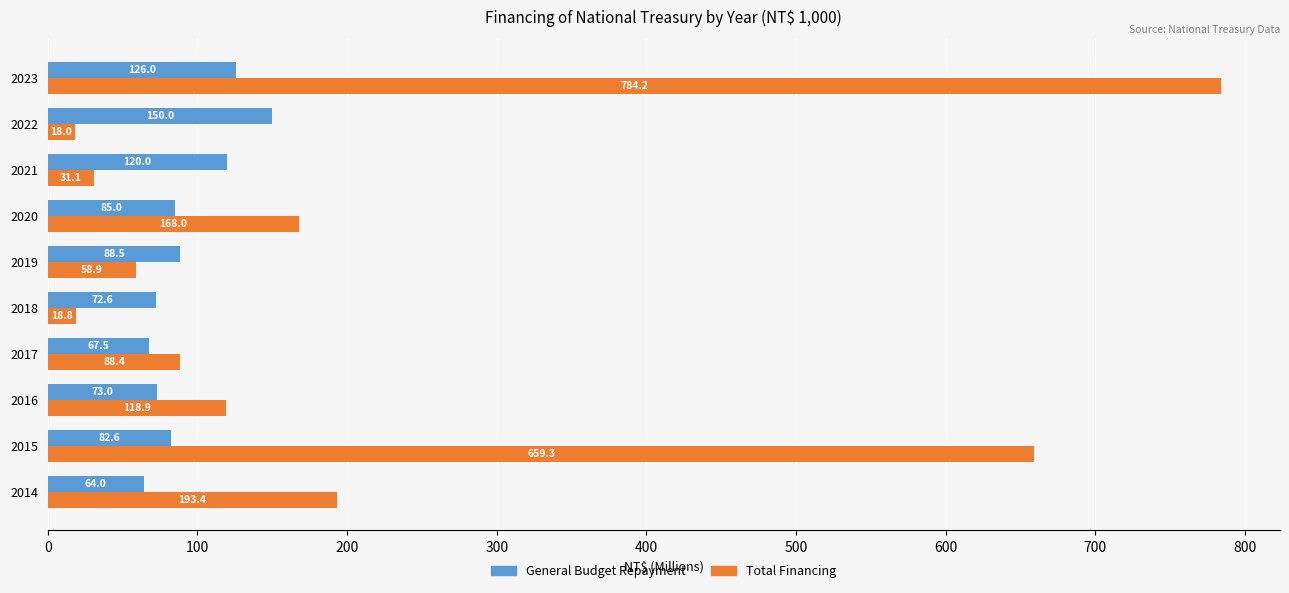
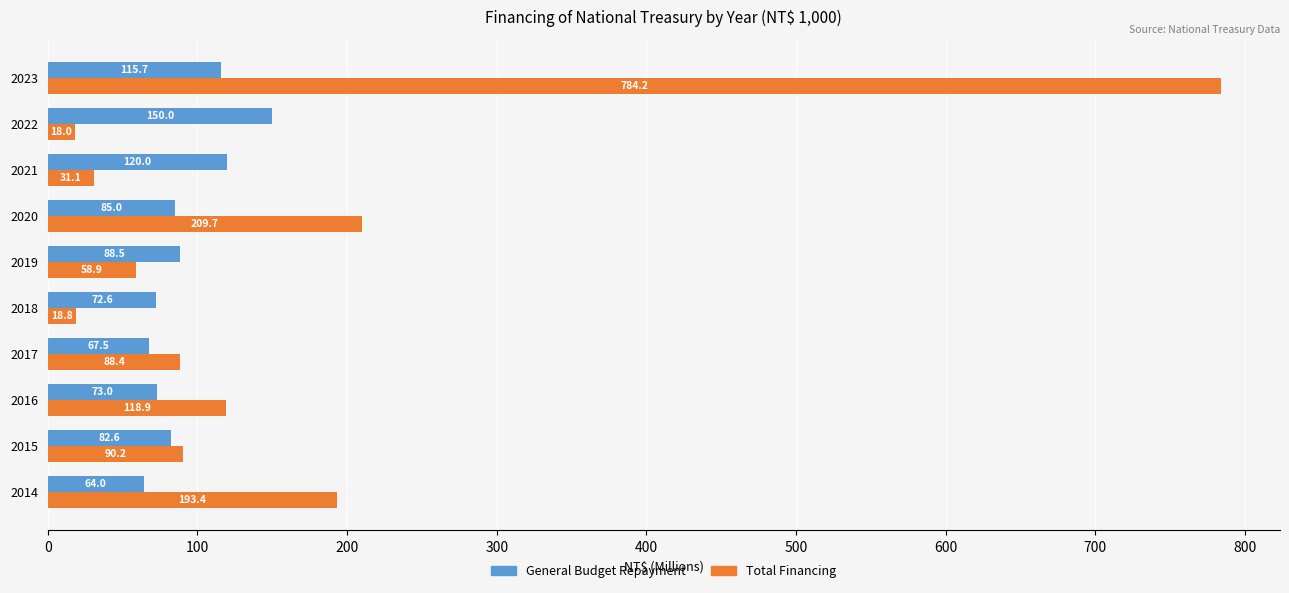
  {
    "General Budget Repayment": {
-     "2023": 126.0,
+     "2023": 115.7,
      "2022": 150.0,
      "2021": 120.0,
      "2020": 85.0,
      "2019": 88.5,
      "2018": 72.6,
      "2017": 67.5,
      "2016": 73.0,
      "2015": 82.6,
      "2014": 64.0
    },
    "Total Financing": {
      "2023": 784.2,
      "2022": 18.0,
      "2021": 31.1,
-     "2020": 168.0,
+     "2020": 209.7,
      "2019": 58.9,
      "2018": 18.8,
      "2017": 88.4,
      "2016": 118.9,
-     "2015": 659.3,
+     "2015": 90.2,
      "2014": 193.4
    }
  }
